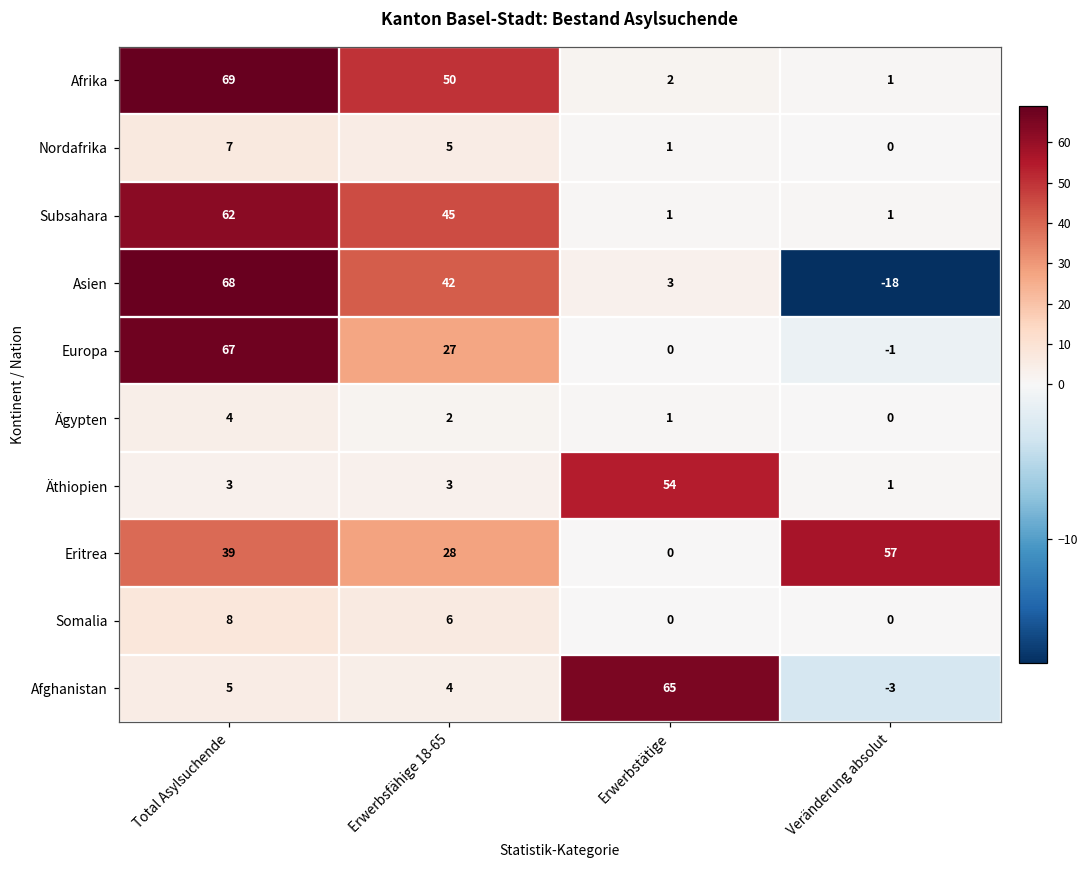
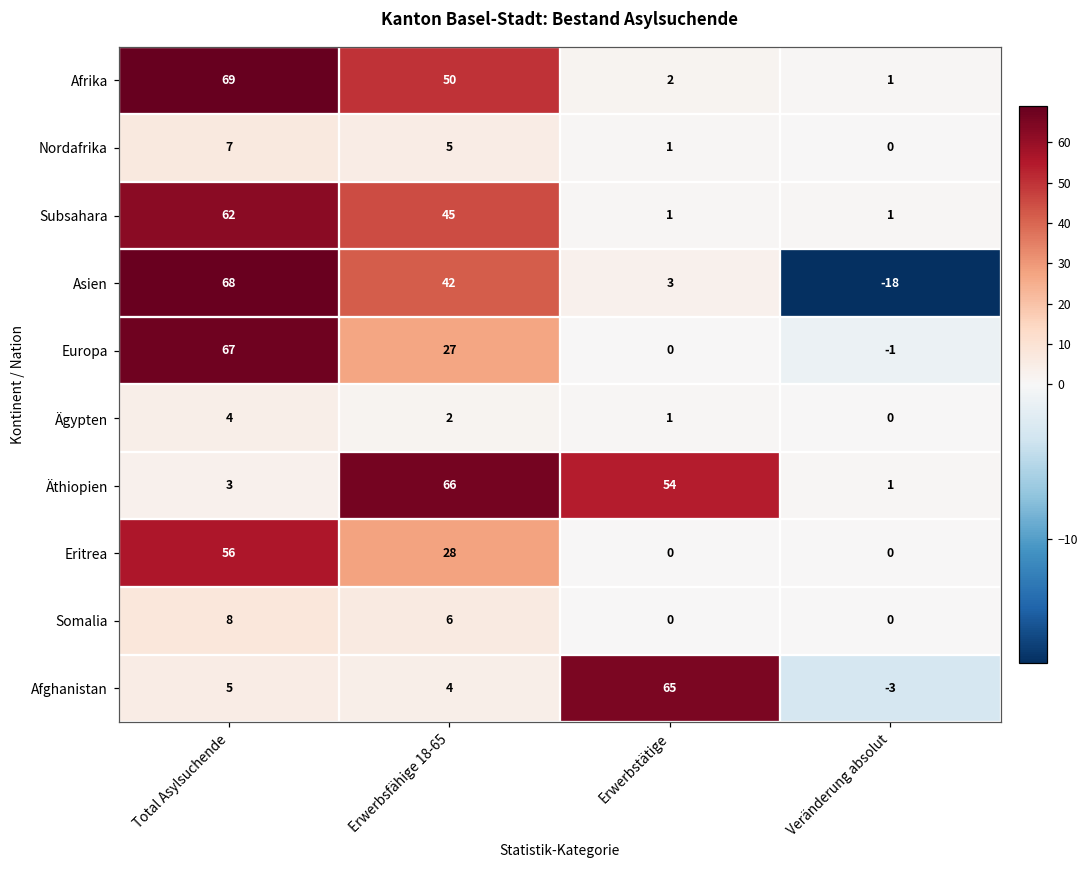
  {
    "Afrika": {
      "Total Asylsuchende": 69,
      "Erwerbsfähige 18-65": 50,
      "Erwerbstätige": 2,
      "Veränderung absolut": 1
    },
    "Nordafrika": {
      "Total Asylsuchende": 7,
      "Erwerbsfähige 18-65": 5,
      "Erwerbstätige": 1,
      "Veränderung absolut": 0
    },
    "Subsahara": {
      "Total Asylsuchende": 62,
      "Erwerbsfähige 18-65": 45,
      "Erwerbstätige": 1,
      "Veränderung absolut": 1
    },
    "Asien": {
      "Total Asylsuchende": 68,
      "Erwerbsfähige 18-65": 42,
      "Erwerbstätige": 3,
      "Veränderung absolut": -18
    },
    "Europa": {
      "Total Asylsuchende": 67,
      "Erwerbsfähige 18-65": 27,
      "Erwerbstätige": 0,
      "Veränderung absolut": -1
    },
    "Ägypten": {
      "Total Asylsuchende": 4,
      "Erwerbsfähige 18-65": 2,
      "Erwerbstätige": 1,
      "Veränderung absolut": 0
    },
    "Äthiopien": {
      "Total Asylsuchende": 3,
-     "Erwerbsfähige 18-65": 3,
+     "Erwerbsfähige 18-65": 66,
      "Erwerbstätige": 54,
      "Veränderung absolut": 1
    },
    "Eritrea": {
-     "Total Asylsuchende": 39,
+     "Total Asylsuchende": 56,
      "Erwerbsfähige 18-65": 28,
      "Erwerbstätige": 0,
-     "Veränderung absolut": 57
+     "Veränderung absolut": 0
    },
    "Somalia": {
      "Total Asylsuchende": 8,
      "Erwerbsfähige 18-65": 6,
      "Erwerbstätige": 0,
      "Veränderung absolut": 0
    },
    "Afghanistan": {
      "Total Asylsuchende": 5,
      "Erwerbsfähige 18-65": 4,
      "Erwerbstätige": 65,
      "Veränderung absolut": -3
    }
  }
